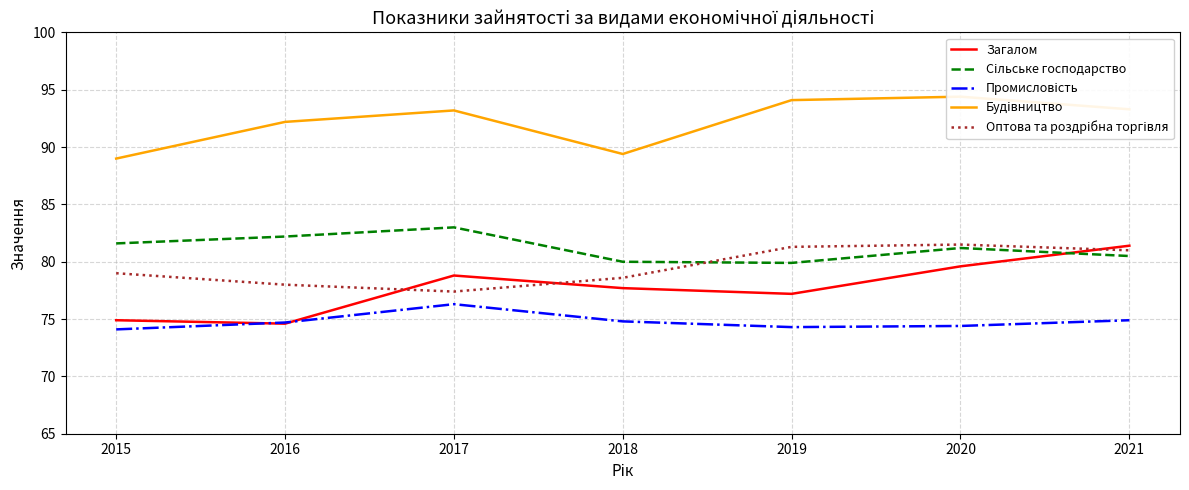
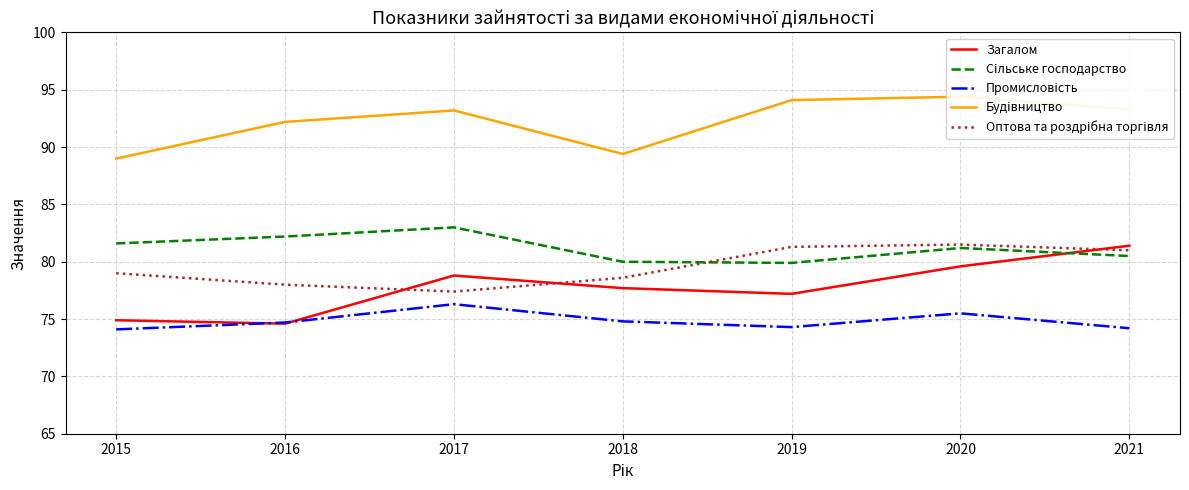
  {
    "Загалом": {
      "2015": 74.9,
      "2017": 78.8,
      "2018": 77.7,
      "2019": 77.2,
      "2020": 79.6,
      "2021": 81.4
    },
    "Сільське господарство": {
      "2015": 81.6,
      "2016": 82.2,
      "2017": 83.0,
      "2018": 80.0,
      "2019": 79.9,
      "2020": 81.2,
      "2021": 80.5
    },
    "Промисловість": {
      "2015": 74.1,
      "2017": 76.3,
      "2018": 74.8,
      "2019": 74.3,
-     "2020": 74.4,
-     "2021": 74.9
+     "2020": 75.5,
+     "2021": 74.2
    },
    "Будівництво": {
      "2015": 89.0,
      "2016": 92.2,
      "2017": 93.2,
      "2018": 89.4,
      "2019": 94.1
    },
    "Оптова та роздрібна торгівля": {
      "2015": 79.0,
      "2016": 78.0,
      "2017": 77.4,
      "2018": 78.6,
      "2019": 81.3,
      "2020": 81.5,
      "2021": 81.0
    }
  }
